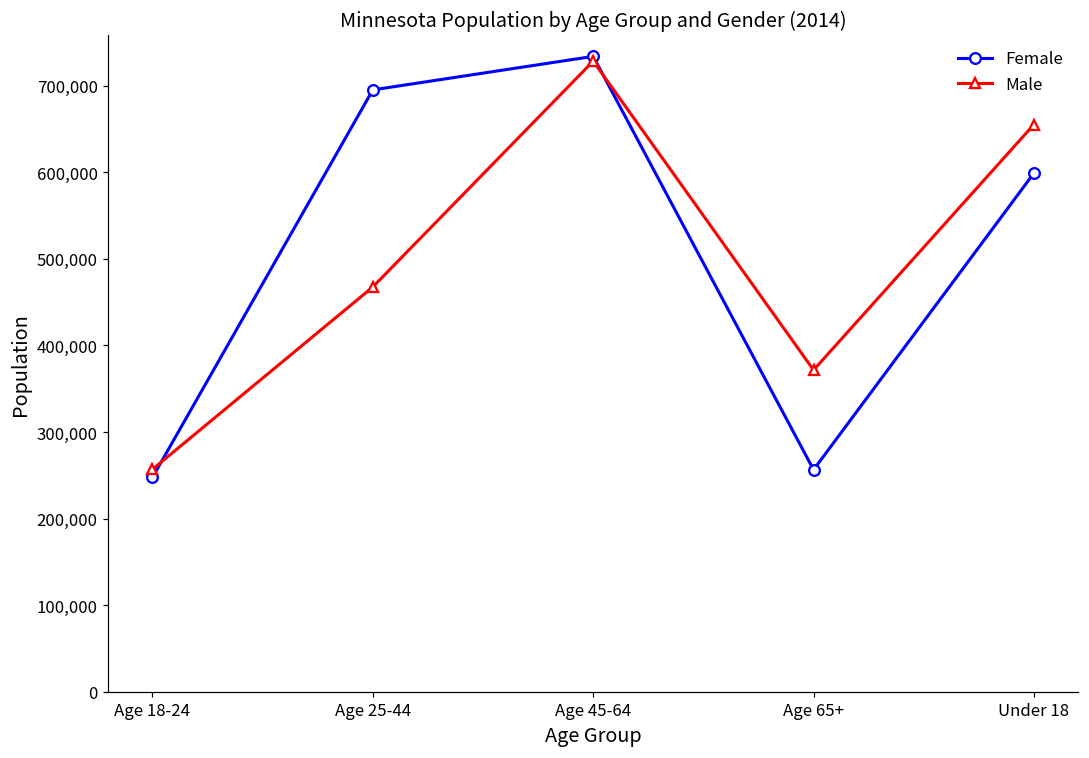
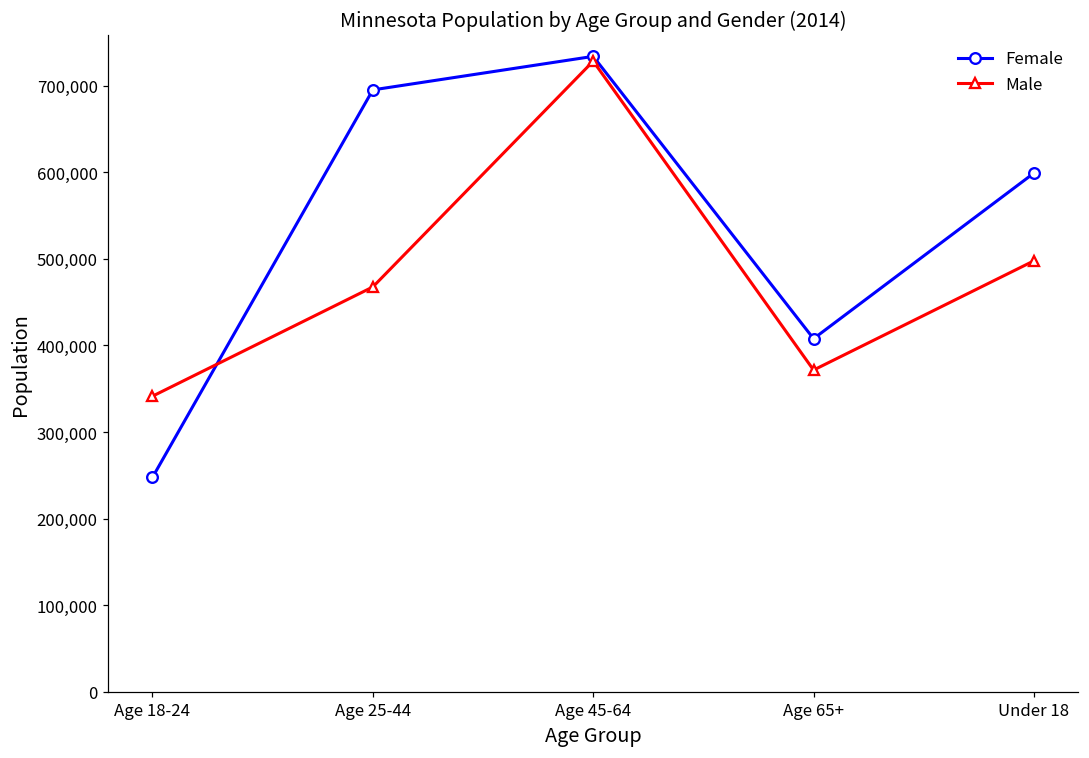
  {
    "Female": {
      "Age 18-24": "250,000",
      "Age 25-44": "700,000",
      "Age 45-64": "730,000",
-     "Age 65+": "260,000",
+     "Age 65+": "410,000",
      "Under 18": "600,000"
    },
    "Male": {
-     "Age 18-24": "260,000",
+     "Age 18-24": "340,000",
      "Age 25-44": "470,000",
      "Age 45-64": "730,000",
      "Age 65+": "370,000",
-     "Under 18": "660,000"
+     "Under 18": "500,000"
    }
  }
